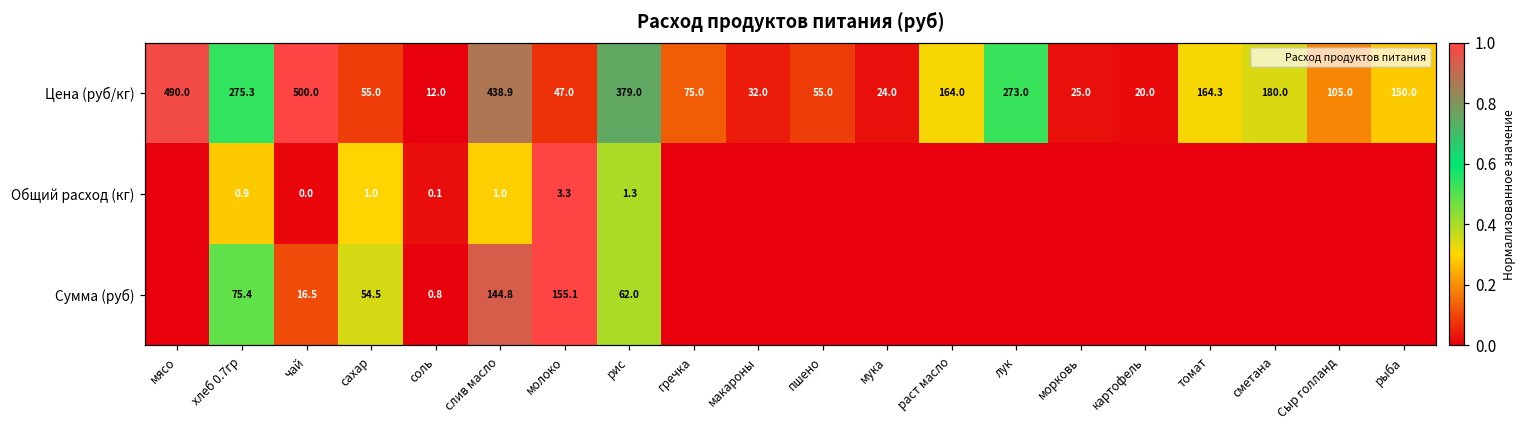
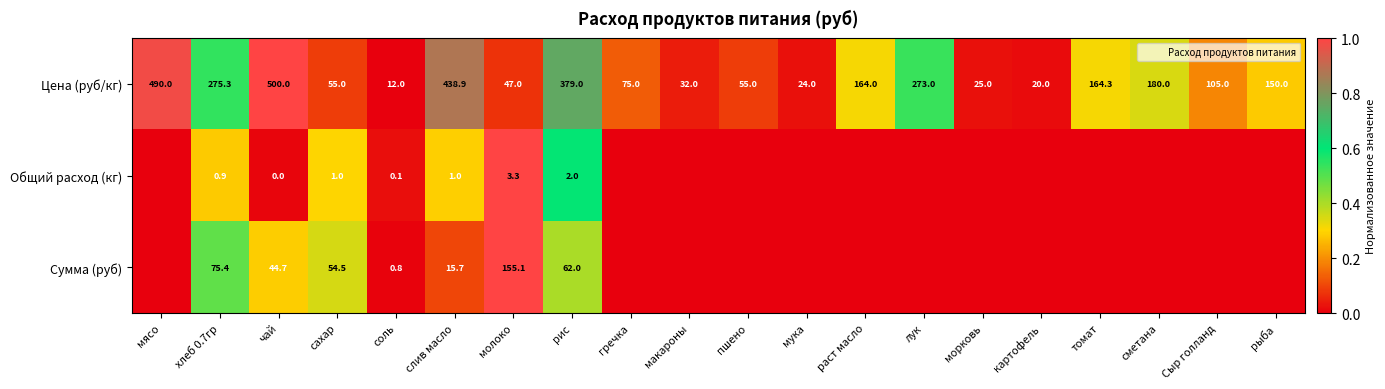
  {
    "Цена (руб/кг)": {
      "мясо": 490.0,
      "хлеб 0.7гр": 275.3,
      "чай": 500.0,
      "сахар": 55.0,
      "соль": 12.0,
      "слив масло": 438.9,
      "молоко": 47.0,
      "рис": 379.0,
      "гречка": 75.0,
      "макароны": 32.0,
      "пшено": 55.0,
      "мука": 24.0,
      "раст масло": 164.0,
      "лук": 273.0,
      "морковь": 25.0,
      "картофель": 20.0,
      "томат": 164.3,
      "сметана": 180.0,
      "Сыр голланд": 105.0,
      "рыба": 150.0
    },
    "Общий расход (кг)": {
      "хлеб 0.7гр": 0.9,
      "чай": 0.0,
      "сахар": 1.0,
      "соль": 0.1,
      "слив масло": 1.0,
      "молоко": 3.3,
-     "рис": 1.3
+     "рис": 2.0
    },
    "Сумма (руб)": {
      "хлеб 0.7гр": 75.4,
-     "чай": 16.5,
+     "чай": 44.7,
      "сахар": 54.5,
      "соль": 0.8,
-     "слив масло": 144.8,
+     "слив масло": 15.7,
      "молоко": 155.1,
      "рис": 62.0
    }
  }
